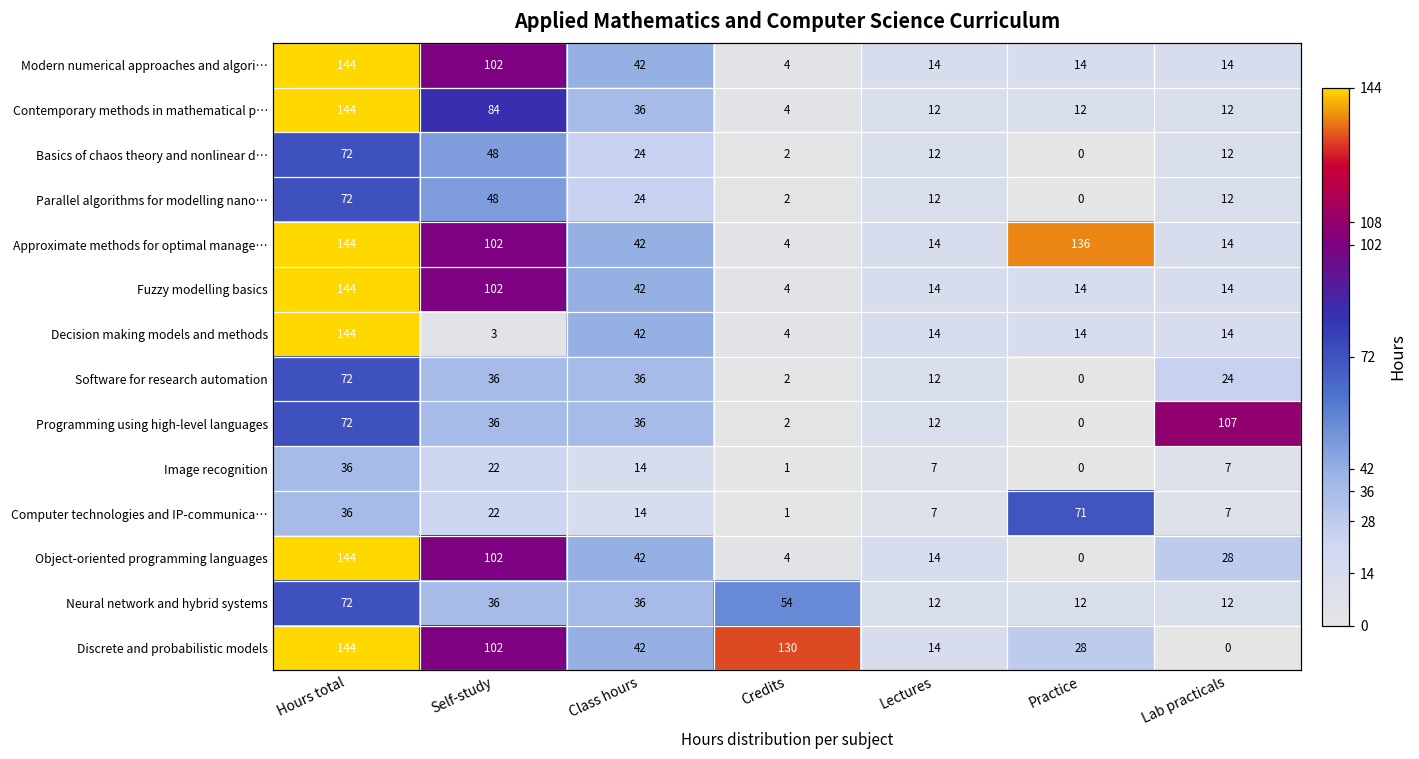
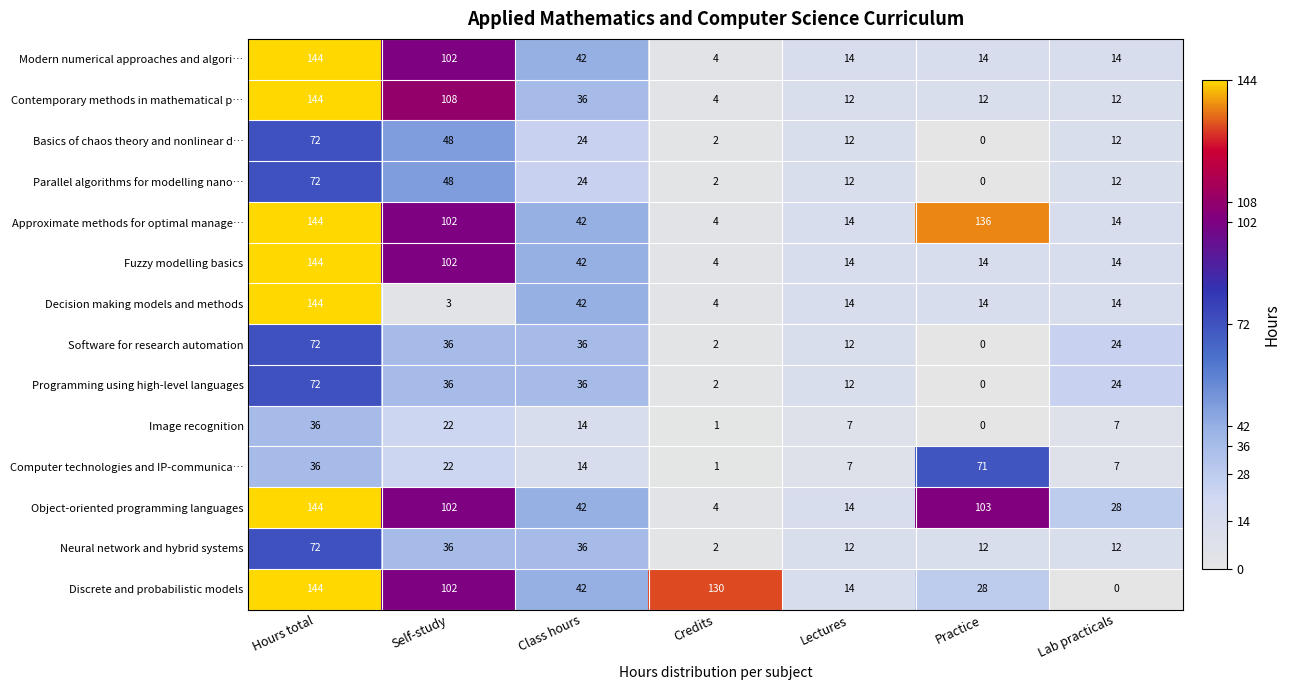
  {
    "Modern numerical approaches and algori…": {
      "Hours total": 144,
      "Self-study": 102,
      "Class hours": 42,
      "Credits": 4,
      "Lectures": 14,
      "Practice": 14,
      "Lab practicals": 14
    },
    "Contemporary methods in mathematical p…": {
      "Hours total": 144,
-     "Self-study": 84,
+     "Self-study": 108,
      "Class hours": 36,
      "Credits": 4,
      "Lectures": 12,
      "Practice": 12,
      "Lab practicals": 12
    },
    "Basics of chaos theory and nonlinear d…": {
      "Hours total": 72,
      "Self-study": 48,
      "Class hours": 24,
      "Credits": 2,
      "Lectures": 12,
      "Practice": 0,
      "Lab practicals": 12
    },
    "Parallel algorithms for modelling nano…": {
      "Hours total": 72,
      "Self-study": 48,
      "Class hours": 24,
      "Credits": 2,
      "Lectures": 12,
      "Practice": 0,
      "Lab practicals": 12
    },
    "Approximate methods for optimal manage…": {
      "Hours total": 144,
      "Self-study": 102,
      "Class hours": 42,
      "Credits": 4,
      "Lectures": 14,
      "Practice": 136,
      "Lab practicals": 14
    },
    "Fuzzy modelling basics": {
      "Hours total": 144,
      "Self-study": 102,
      "Class hours": 42,
      "Credits": 4,
      "Lectures": 14,
      "Practice": 14,
      "Lab practicals": 14
    },
    "Decision making models and methods": {
      "Hours total": 144,
      "Self-study": 3,
      "Class hours": 42,
      "Credits": 4,
      "Lectures": 14,
      "Practice": 14,
      "Lab practicals": 14
    },
    "Software for research automation": {
      "Hours total": 72,
      "Self-study": 36,
      "Class hours": 36,
      "Credits": 2,
      "Lectures": 12,
      "Practice": 0,
      "Lab practicals": 24
    },
    "Programming using high-level languages": {
      "Hours total": 72,
      "Self-study": 36,
      "Class hours": 36,
      "Credits": 2,
      "Lectures": 12,
      "Practice": 0,
-     "Lab practicals": 107
+     "Lab practicals": 24
    },
    "Image recognition": {
      "Hours total": 36,
      "Self-study": 22,
      "Class hours": 14,
      "Credits": 1,
      "Lectures": 7,
      "Practice": 0,
      "Lab practicals": 7
    },
    "Computer technologies and IP-communica…": {
      "Hours total": 36,
      "Self-study": 22,
      "Class hours": 14,
      "Credits": 1,
      "Lectures": 7,
      "Practice": 71,
      "Lab practicals": 7
    },
    "Object-oriented programming languages": {
      "Hours total": 144,
      "Self-study": 102,
      "Class hours": 42,
      "Credits": 4,
      "Lectures": 14,
-     "Practice": 0,
+     "Practice": 103,
      "Lab practicals": 28
    },
    "Neural network and hybrid systems": {
      "Hours total": 72,
      "Self-study": 36,
      "Class hours": 36,
-     "Credits": 54,
+     "Credits": 2,
      "Lectures": 12,
      "Practice": 12,
      "Lab practicals": 12
    },
    "Discrete and probabilistic models": {
      "Hours total": 144,
      "Self-study": 102,
      "Class hours": 42,
      "Credits": 130,
      "Lectures": 14,
      "Practice": 28,
      "Lab practicals": 0
    }
  }
